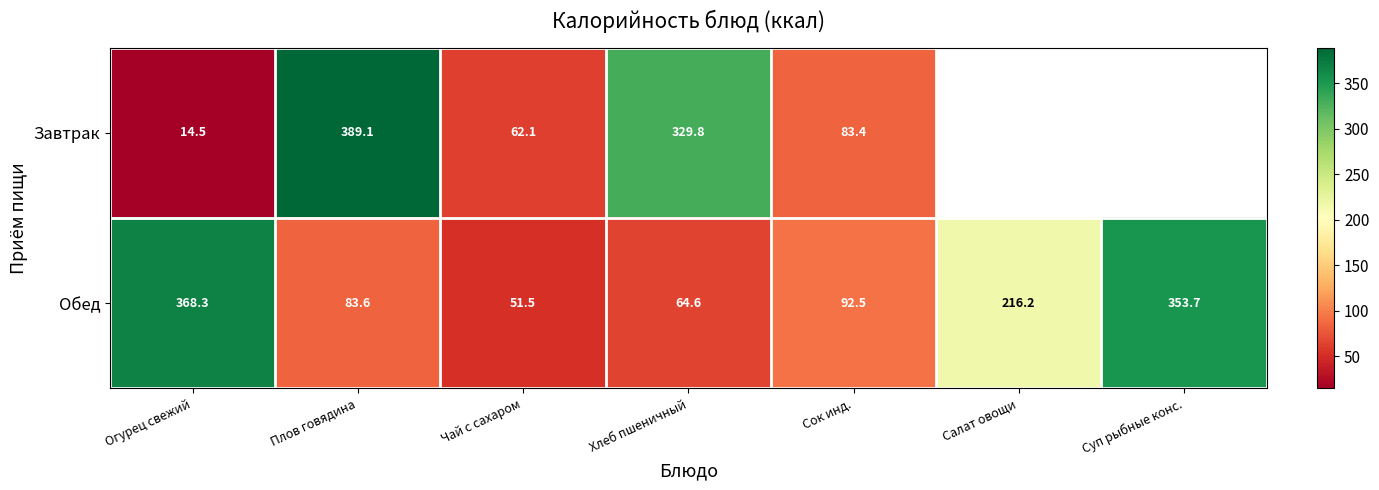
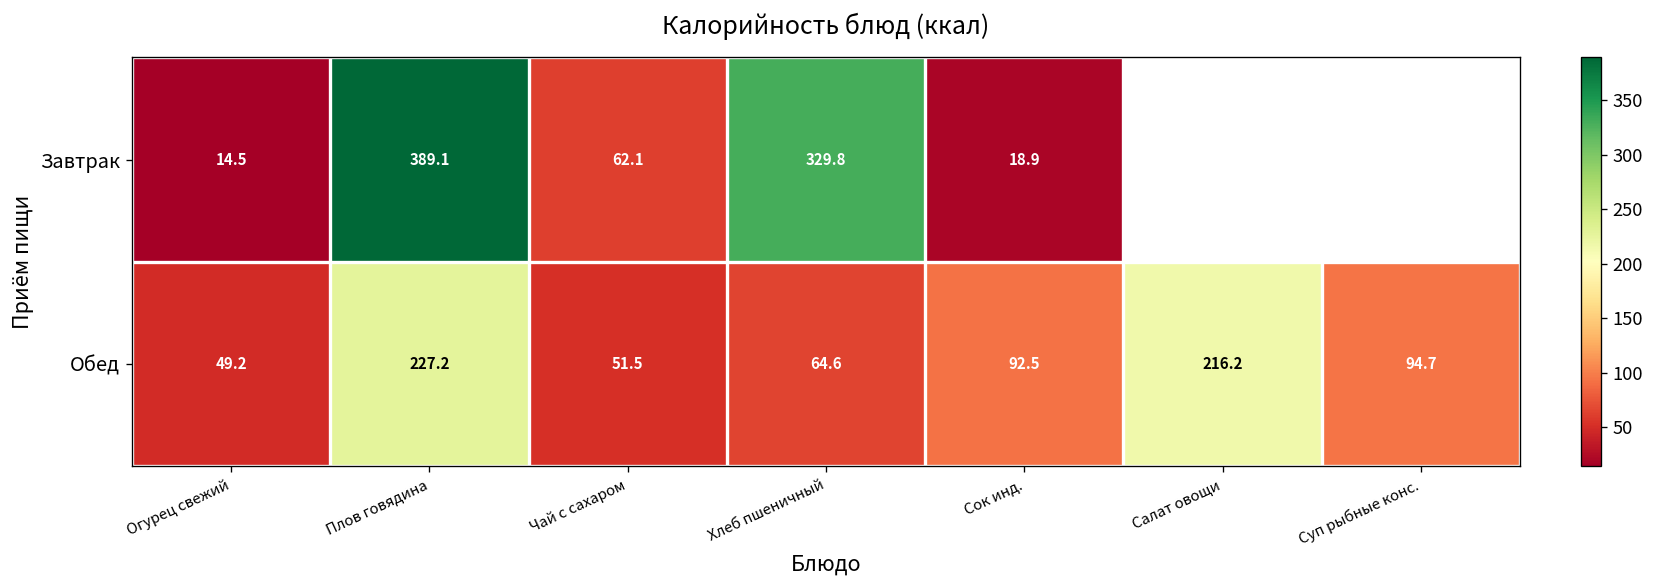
  {
    "Завтрак": {
      "Огурец свежий": 14.5,
      "Плов говядина": 389.1,
      "Чай с сахаром": 62.1,
      "Хлеб пшеничный": 329.8,
-     "Сок инд.": 83.4
+     "Сок инд.": 18.9
    },
    "Обед": {
-     "Огурец свежий": 368.3,
-     "Плов говядина": 83.6,
+     "Огурец свежий": 49.2,
+     "Плов говядина": 227.2,
      "Чай с сахаром": 51.5,
      "Хлеб пшеничный": 64.6,
      "Сок инд.": 92.5,
      "Салат овощи": 216.2,
-     "Суп рыбные конс.": 353.7
+     "Суп рыбные конс.": 94.7
    }
  }
